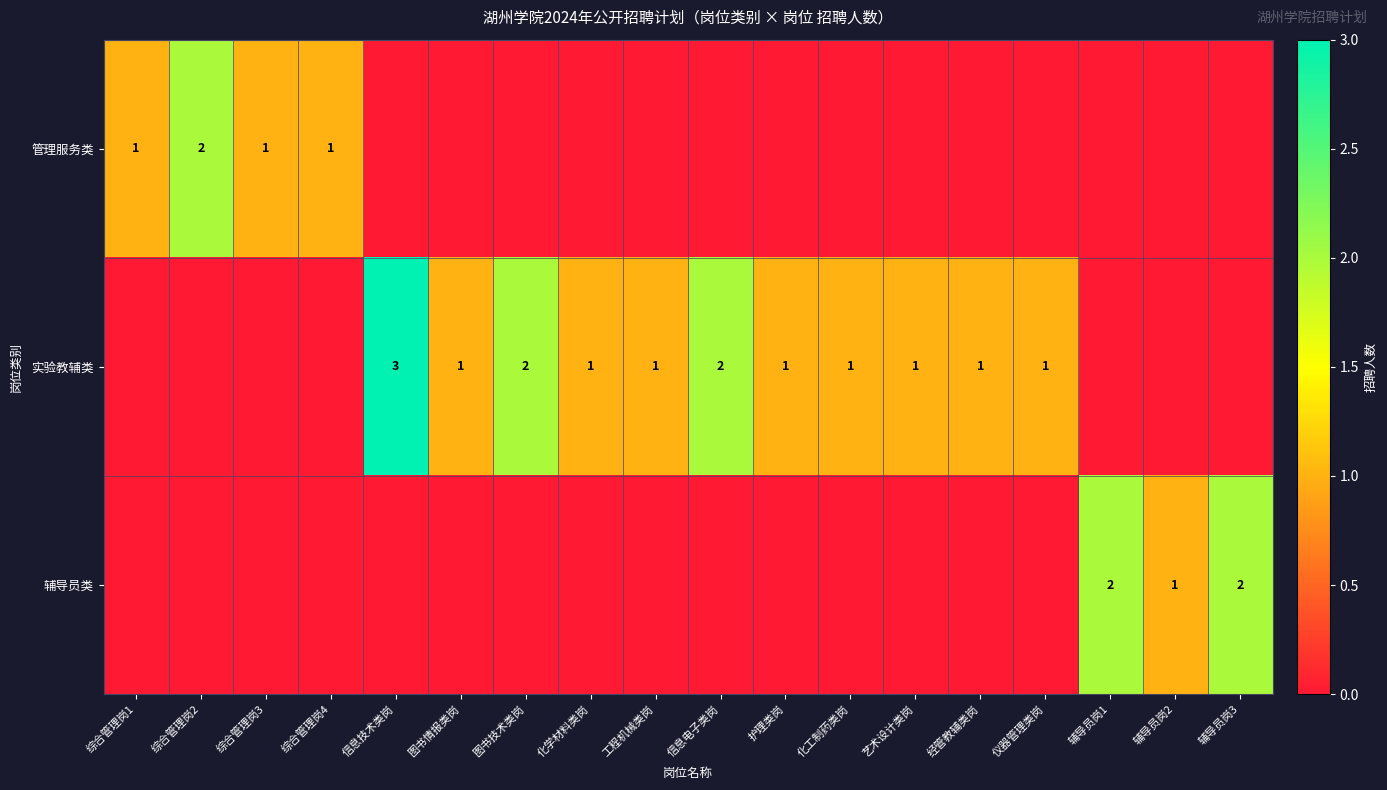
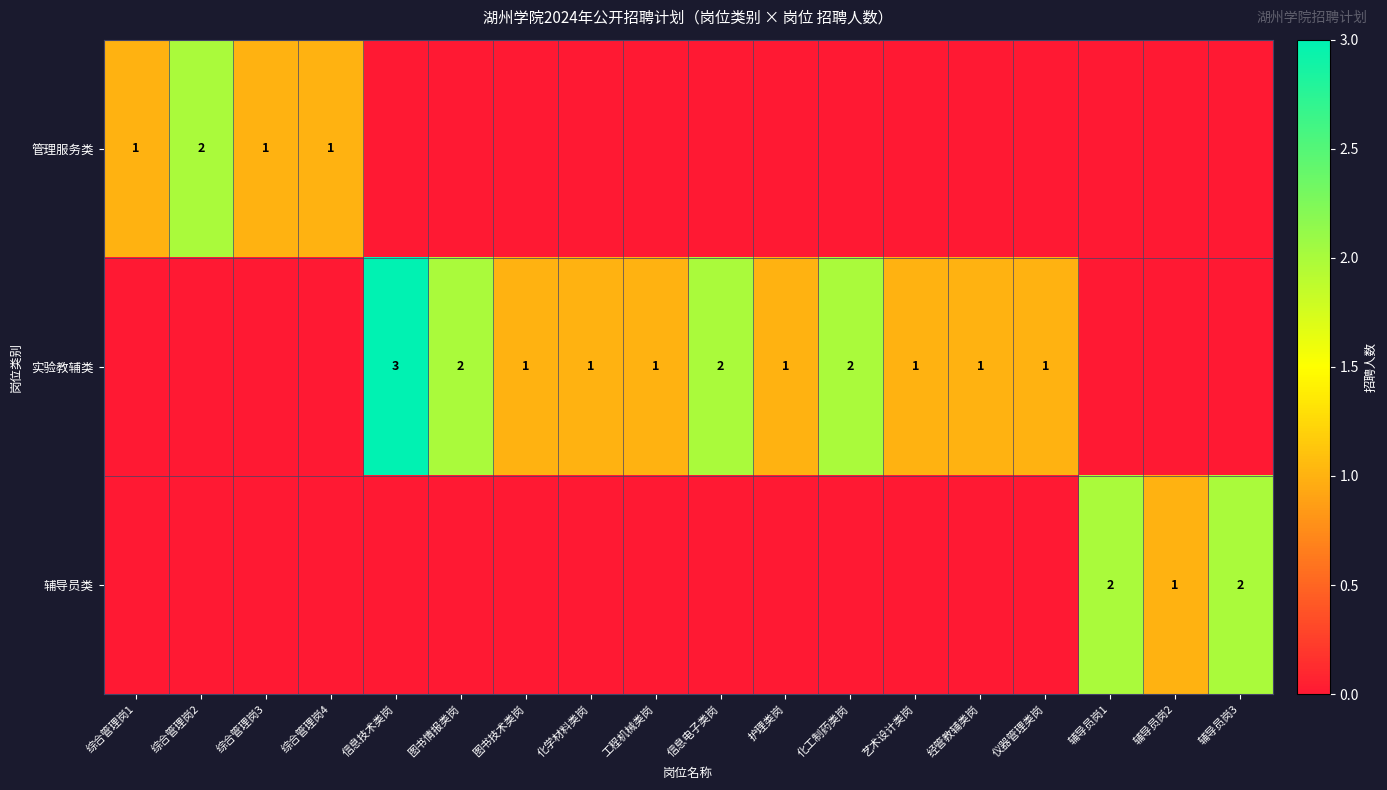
  {
    "管理服务类": {
      "综合管理岗1": 1,
      "综合管理岗2": 2,
      "综合管理岗3": 1,
      "综合管理岗4": 1
    },
    "实验教辅类": {
      "信息技术类岗": 3,
-     "图书情报类岗": 1,
-     "图书技术类岗": 2,
+     "图书情报类岗": 2,
+     "图书技术类岗": 1,
      "化学材料类岗": 1,
      "工程机械类岗": 1,
      "信息电子类岗": 2,
      "护理类岗": 1,
-     "化工制药类岗": 1,
+     "化工制药类岗": 2,
      "艺术设计类岗": 1,
      "经管教辅类岗": 1,
      "仪器管理类岗": 1
    },
    "辅导员类": {
      "辅导员岗1": 2,
      "辅导员岗2": 1,
      "辅导员岗3": 2
    }
  }
